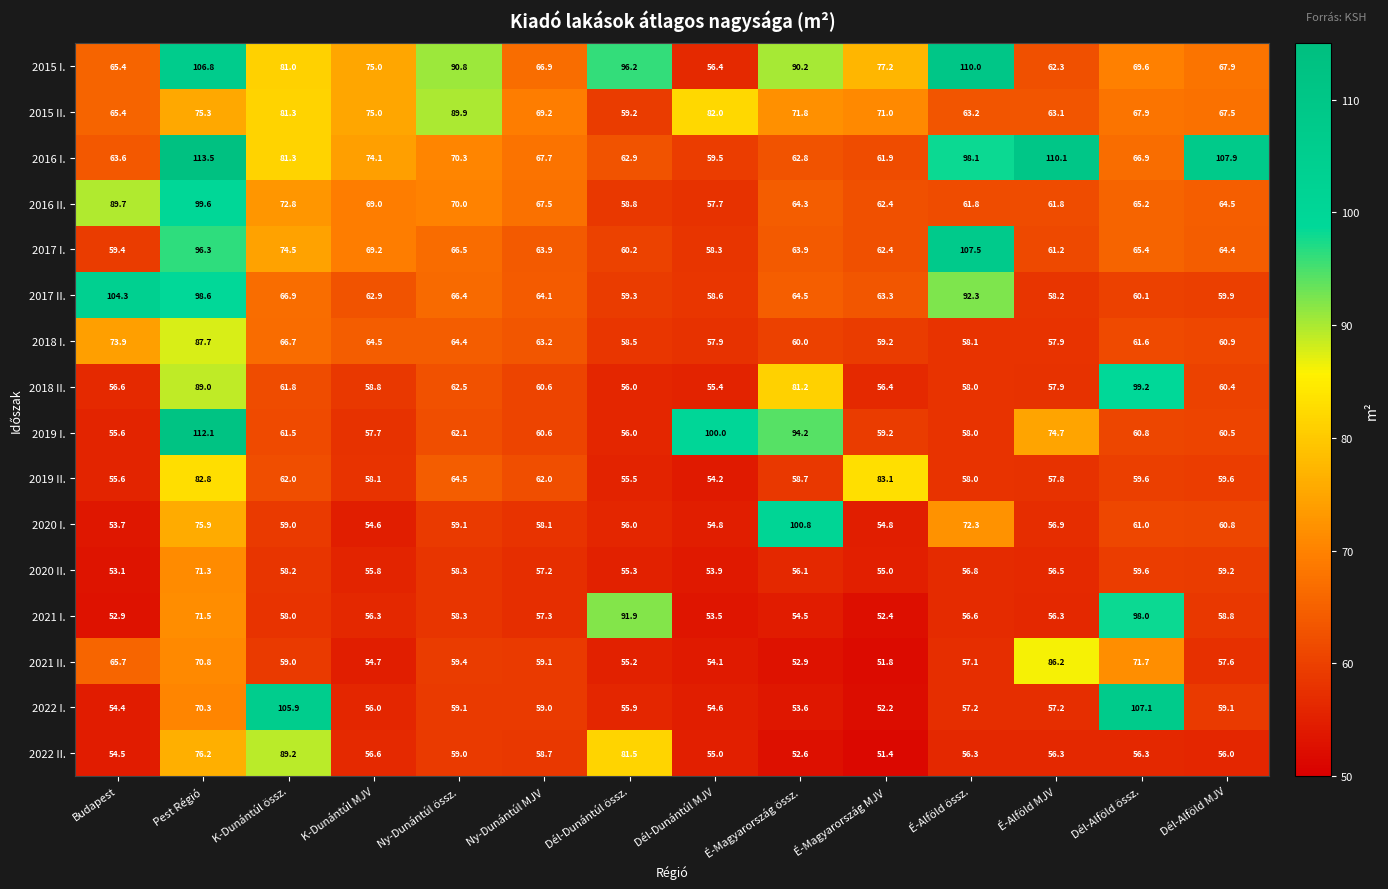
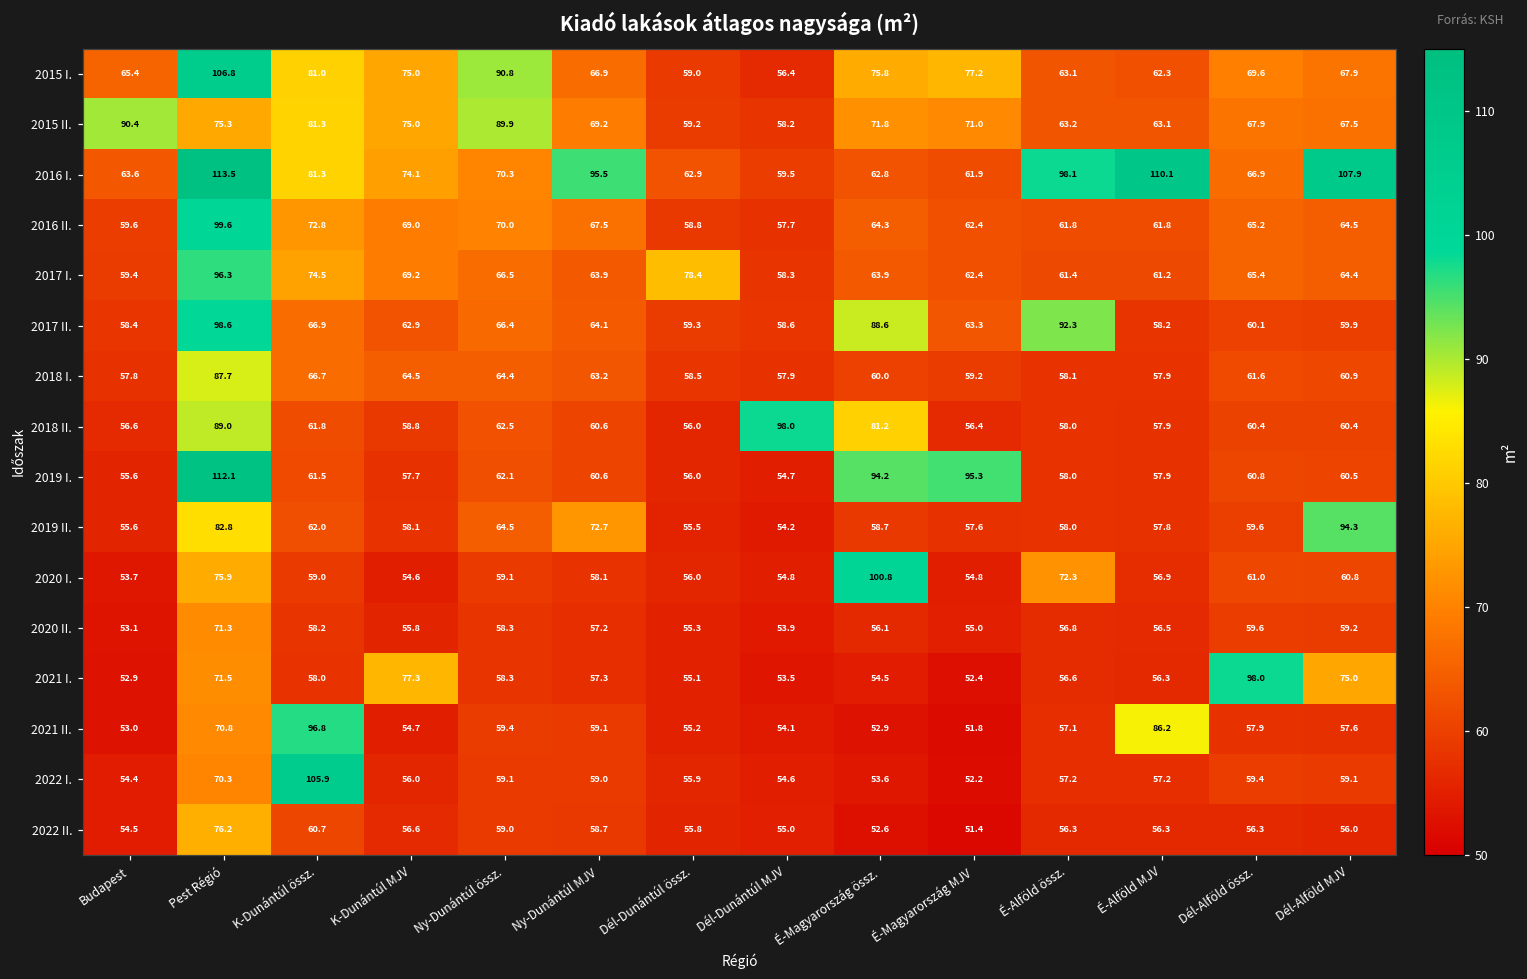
  {
    "2015 I.": {
      "Budapest": 65.4,
      "Pest Régió": 106.8,
      "K-Dunántúl össz.": 81.0,
      "K-Dunántúl MJV": 75.0,
      "Ny-Dunántúl össz.": 90.8,
      "Ny-Dunántúl MJV": 66.9,
-     "Dél-Dunántúl össz.": 96.2,
+     "Dél-Dunántúl össz.": 59.0,
      "Dél-Dunántúl MJV": 56.4,
-     "É-Magyarország össz.": 90.2,
+     "É-Magyarország össz.": 75.8,
      "É-Magyarország MJV": 77.2,
-     "É-Alföld össz.": 110.0,
+     "É-Alföld össz.": 63.1,
      "É-Alföld MJV": 62.3,
      "Dél-Alföld össz.": 69.6,
      "Dél-Alföld MJV": 67.9
    },
    "2015 II.": {
-     "Budapest": 65.4,
+     "Budapest": 90.4,
      "Pest Régió": 75.3,
      "K-Dunántúl össz.": 81.3,
      "K-Dunántúl MJV": 75.0,
      "Ny-Dunántúl össz.": 89.9,
      "Ny-Dunántúl MJV": 69.2,
      "Dél-Dunántúl össz.": 59.2,
-     "Dél-Dunántúl MJV": 82.0,
+     "Dél-Dunántúl MJV": 58.2,
      "É-Magyarország össz.": 71.8,
      "É-Magyarország MJV": 71.0,
      "É-Alföld össz.": 63.2,
      "É-Alföld MJV": 63.1,
      "Dél-Alföld össz.": 67.9,
      "Dél-Alföld MJV": 67.5
    },
    "2016 I.": {
      "Budapest": 63.6,
      "Pest Régió": 113.5,
      "K-Dunántúl össz.": 81.3,
      "K-Dunántúl MJV": 74.1,
      "Ny-Dunántúl össz.": 70.3,
-     "Ny-Dunántúl MJV": 67.7,
+     "Ny-Dunántúl MJV": 95.5,
      "Dél-Dunántúl össz.": 62.9,
      "Dél-Dunántúl MJV": 59.5,
      "É-Magyarország össz.": 62.8,
      "É-Magyarország MJV": 61.9,
      "É-Alföld össz.": 98.1,
      "É-Alföld MJV": 110.1,
      "Dél-Alföld össz.": 66.9,
      "Dél-Alföld MJV": 107.9
    },
    "2016 II.": {
-     "Budapest": 89.7,
+     "Budapest": 59.6,
      "Pest Régió": 99.6,
      "K-Dunántúl össz.": 72.8,
      "K-Dunántúl MJV": 69.0,
      "Ny-Dunántúl össz.": 70.0,
      "Ny-Dunántúl MJV": 67.5,
      "Dél-Dunántúl össz.": 58.8,
      "Dél-Dunántúl MJV": 57.7,
      "É-Magyarország össz.": 64.3,
      "É-Magyarország MJV": 62.4,
      "É-Alföld össz.": 61.8,
      "É-Alföld MJV": 61.8,
      "Dél-Alföld össz.": 65.2,
      "Dél-Alföld MJV": 64.5
    },
    "2017 I.": {
      "Budapest": 59.4,
      "Pest Régió": 96.3,
      "K-Dunántúl össz.": 74.5,
      "K-Dunántúl MJV": 69.2,
      "Ny-Dunántúl össz.": 66.5,
      "Ny-Dunántúl MJV": 63.9,
-     "Dél-Dunántúl össz.": 60.2,
+     "Dél-Dunántúl össz.": 78.4,
      "Dél-Dunántúl MJV": 58.3,
      "É-Magyarország össz.": 63.9,
      "É-Magyarország MJV": 62.4,
-     "É-Alföld össz.": 107.5,
+     "É-Alföld össz.": 61.4,
      "É-Alföld MJV": 61.2,
      "Dél-Alföld össz.": 65.4,
      "Dél-Alföld MJV": 64.4
    },
    "2017 II.": {
-     "Budapest": 104.3,
+     "Budapest": 58.4,
      "Pest Régió": 98.6,
      "K-Dunántúl össz.": 66.9,
      "K-Dunántúl MJV": 62.9,
      "Ny-Dunántúl össz.": 66.4,
      "Ny-Dunántúl MJV": 64.1,
      "Dél-Dunántúl össz.": 59.3,
      "Dél-Dunántúl MJV": 58.6,
-     "É-Magyarország össz.": 64.5,
+     "É-Magyarország össz.": 88.6,
      "É-Magyarország MJV": 63.3,
      "É-Alföld össz.": 92.3,
      "É-Alföld MJV": 58.2,
      "Dél-Alföld össz.": 60.1,
      "Dél-Alföld MJV": 59.9
    },
    "2018 I.": {
-     "Budapest": 73.9,
+     "Budapest": 57.8,
      "Pest Régió": 87.7,
      "K-Dunántúl össz.": 66.7,
      "K-Dunántúl MJV": 64.5,
      "Ny-Dunántúl össz.": 64.4,
      "Ny-Dunántúl MJV": 63.2,
      "Dél-Dunántúl össz.": 58.5,
      "Dél-Dunántúl MJV": 57.9,
      "É-Magyarország össz.": 60.0,
      "É-Magyarország MJV": 59.2,
      "É-Alföld össz.": 58.1,
      "É-Alföld MJV": 57.9,
      "Dél-Alföld össz.": 61.6,
      "Dél-Alföld MJV": 60.9
    },
    "2018 II.": {
      "Budapest": 56.6,
      "Pest Régió": 89.0,
      "K-Dunántúl össz.": 61.8,
      "K-Dunántúl MJV": 58.8,
      "Ny-Dunántúl össz.": 62.5,
      "Ny-Dunántúl MJV": 60.6,
      "Dél-Dunántúl össz.": 56.0,
-     "Dél-Dunántúl MJV": 55.4,
+     "Dél-Dunántúl MJV": 98.0,
      "É-Magyarország össz.": 81.2,
      "É-Magyarország MJV": 56.4,
      "É-Alföld össz.": 58.0,
      "É-Alföld MJV": 57.9,
-     "Dél-Alföld össz.": 99.2,
+     "Dél-Alföld össz.": 60.4,
      "Dél-Alföld MJV": 60.4
    },
    "2019 I.": {
      "Budapest": 55.6,
      "Pest Régió": 112.1,
      "K-Dunántúl össz.": 61.5,
      "K-Dunántúl MJV": 57.7,
      "Ny-Dunántúl össz.": 62.1,
      "Ny-Dunántúl MJV": 60.6,
      "Dél-Dunántúl össz.": 56.0,
-     "Dél-Dunántúl MJV": 100.0,
+     "Dél-Dunántúl MJV": 54.7,
      "É-Magyarország össz.": 94.2,
-     "É-Magyarország MJV": 59.2,
+     "É-Magyarország MJV": 95.3,
      "É-Alföld össz.": 58.0,
-     "É-Alföld MJV": 74.7,
+     "É-Alföld MJV": 57.9,
      "Dél-Alföld össz.": 60.8,
      "Dél-Alföld MJV": 60.5
    },
    "2019 II.": {
      "Budapest": 55.6,
      "Pest Régió": 82.8,
      "K-Dunántúl össz.": 62.0,
      "K-Dunántúl MJV": 58.1,
      "Ny-Dunántúl össz.": 64.5,
-     "Ny-Dunántúl MJV": 62.0,
+     "Ny-Dunántúl MJV": 72.7,
      "Dél-Dunántúl össz.": 55.5,
      "Dél-Dunántúl MJV": 54.2,
      "É-Magyarország össz.": 58.7,
-     "É-Magyarország MJV": 83.1,
+     "É-Magyarország MJV": 57.6,
      "É-Alföld össz.": 58.0,
      "É-Alföld MJV": 57.8,
      "Dél-Alföld össz.": 59.6,
-     "Dél-Alföld MJV": 59.6
+     "Dél-Alföld MJV": 94.3
    },
    "2021 I.": {
      "Budapest": 52.9,
      "Pest Régió": 71.5,
      "K-Dunántúl össz.": 58.0,
-     "K-Dunántúl MJV": 56.3,
+     "K-Dunántúl MJV": 77.3,
      "Ny-Dunántúl össz.": 58.3,
      "Ny-Dunántúl MJV": 57.3,
-     "Dél-Dunántúl össz.": 91.9,
+     "Dél-Dunántúl össz.": 55.1,
      "Dél-Dunántúl MJV": 53.5,
      "É-Magyarország össz.": 54.5,
      "É-Magyarország MJV": 52.4,
      "É-Alföld össz.": 56.6,
      "É-Alföld MJV": 56.3,
      "Dél-Alföld össz.": 98.0,
-     "Dél-Alföld MJV": 58.8
+     "Dél-Alföld MJV": 75.0
    },
    "2021 II.": {
-     "Budapest": 65.7,
+     "Budapest": 53.0,
      "Pest Régió": 70.8,
-     "K-Dunántúl össz.": 59.0,
+     "K-Dunántúl össz.": 96.8,
      "K-Dunántúl MJV": 54.7,
      "Ny-Dunántúl össz.": 59.4,
      "Ny-Dunántúl MJV": 59.1,
      "Dél-Dunántúl össz.": 55.2,
      "Dél-Dunántúl MJV": 54.1,
      "É-Magyarország össz.": 52.9,
      "É-Magyarország MJV": 51.8,
      "É-Alföld össz.": 57.1,
      "É-Alföld MJV": 86.2,
-     "Dél-Alföld össz.": 71.7,
+     "Dél-Alföld össz.": 57.9,
      "Dél-Alföld MJV": 57.6
    },
    "2022 I.": {
      "Budapest": 54.4,
      "Pest Régió": 70.3,
      "K-Dunántúl össz.": 105.9,
      "K-Dunántúl MJV": 56.0,
      "Ny-Dunántúl össz.": 59.1,
      "Ny-Dunántúl MJV": 59.0,
      "Dél-Dunántúl össz.": 55.9,
      "Dél-Dunántúl MJV": 54.6,
      "É-Magyarország össz.": 53.6,
      "É-Magyarország MJV": 52.2,
      "É-Alföld össz.": 57.2,
      "É-Alföld MJV": 57.2,
-     "Dél-Alföld össz.": 107.1,
+     "Dél-Alföld össz.": 59.4,
      "Dél-Alföld MJV": 59.1
    },
    "2022 II.": {
      "Budapest": 54.5,
      "Pest Régió": 76.2,
-     "K-Dunántúl össz.": 89.2,
+     "K-Dunántúl össz.": 60.7,
      "K-Dunántúl MJV": 56.6,
      "Ny-Dunántúl össz.": 59.0,
      "Ny-Dunántúl MJV": 58.7,
-     "Dél-Dunántúl össz.": 81.5,
+     "Dél-Dunántúl össz.": 55.8,
      "Dél-Dunántúl MJV": 55.0,
      "É-Magyarország össz.": 52.6,
      "É-Magyarország MJV": 51.4,
      "É-Alföld össz.": 56.3,
      "É-Alföld MJV": 56.3,
      "Dél-Alföld össz.": 56.3,
      "Dél-Alföld MJV": 56.0
    }
  }
